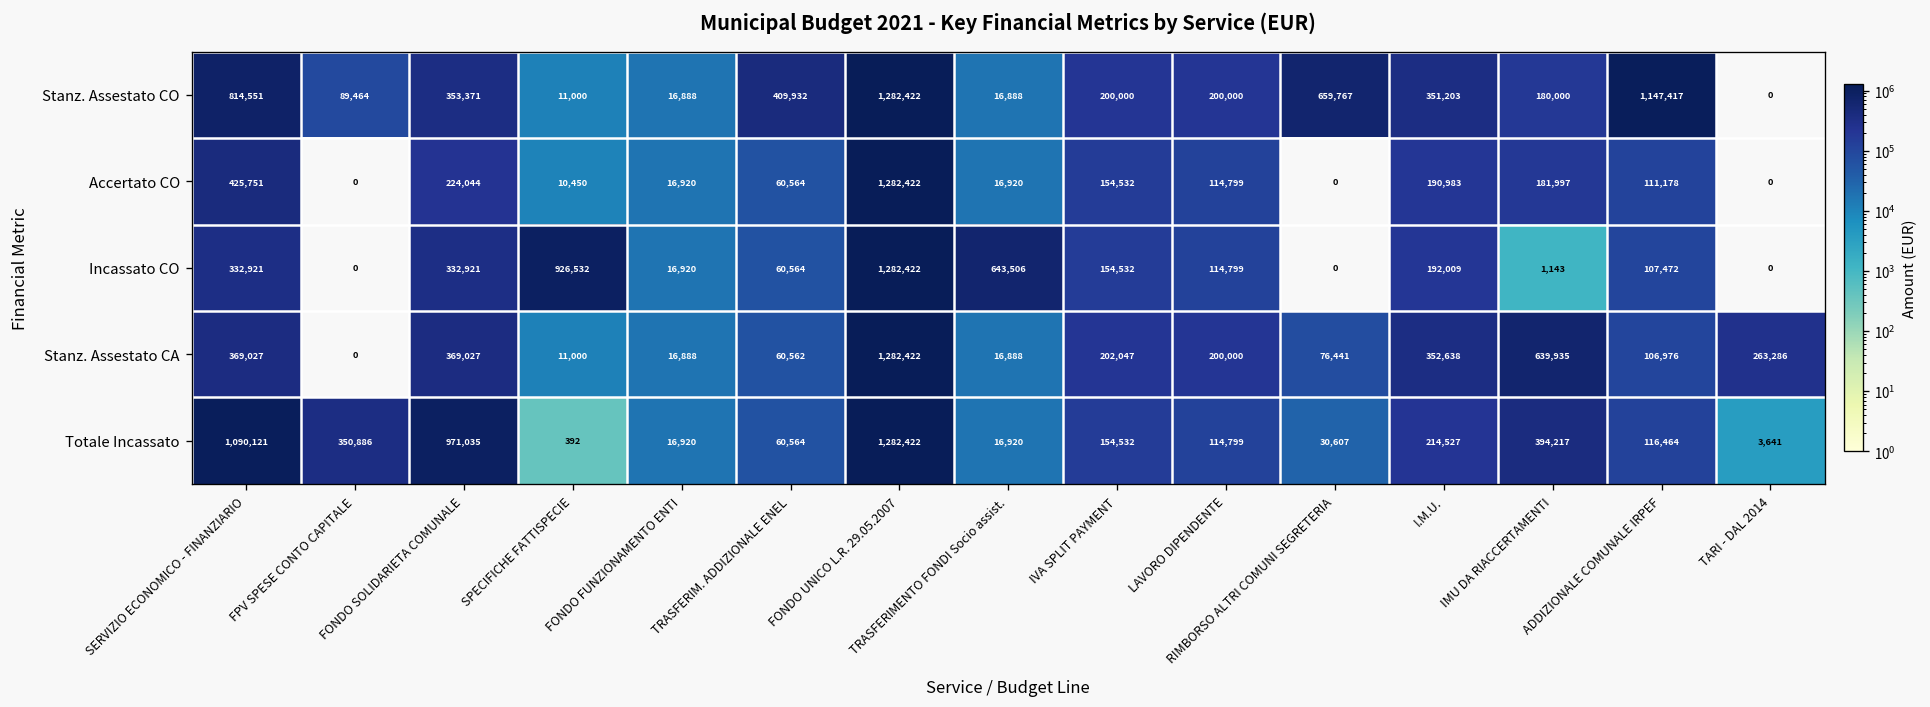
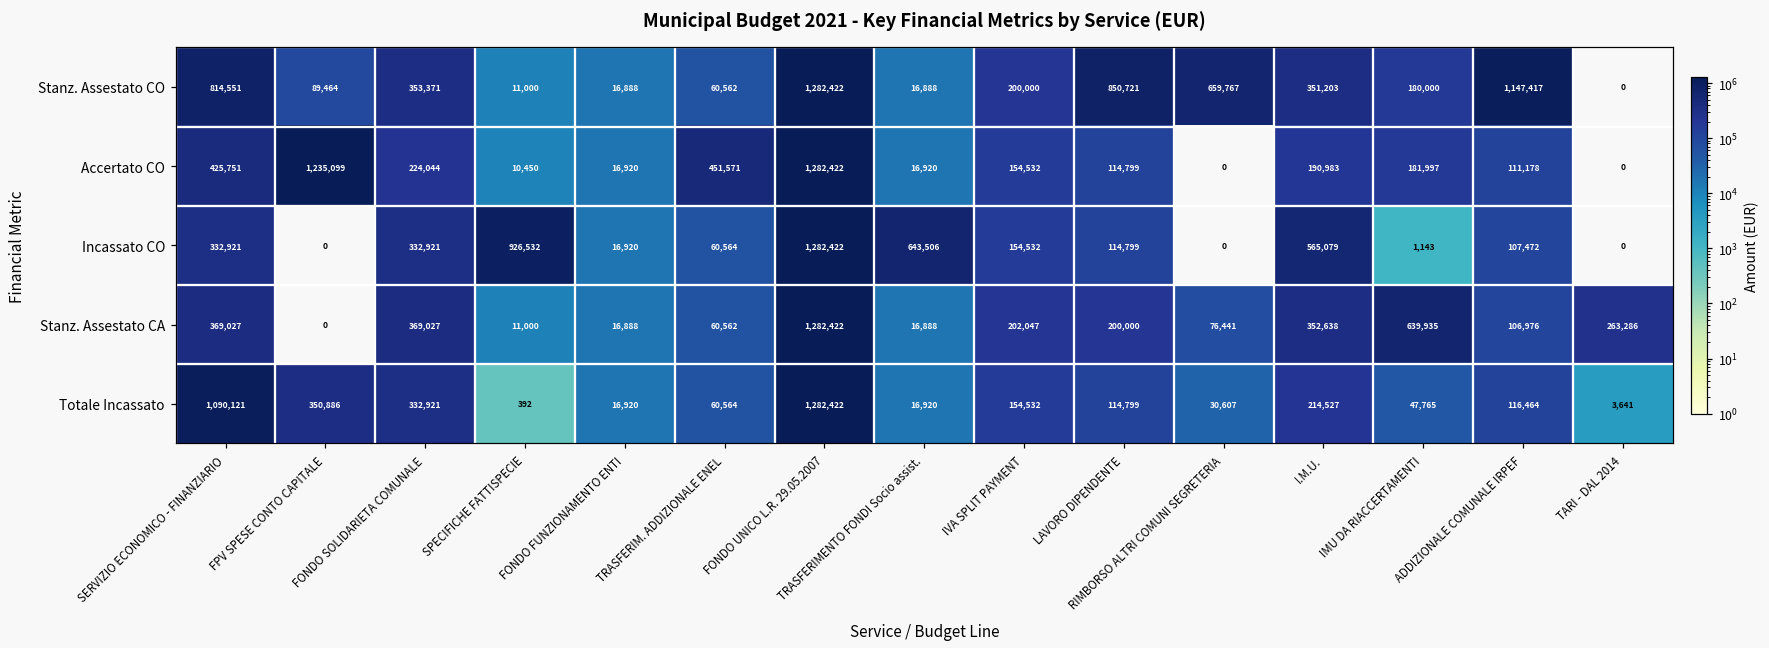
  {
    "Stanz. Assestato CO": {
      "SERVIZIO ECONOMICO - FINANZIARIO": "814,551",
      "FPV SPESE CONTO CAPITALE": "89,464",
      "FONDO SOLIDARIETA COMUNALE": "353,371",
      "SPECIFICHE FATTISPECIE": "11,000",
      "FONDO FUNZIONAMENTO ENTI": "16,888",
-     "TRASFERIM. ADDIZIONALE ENEL": "409,932",
+     "TRASFERIM. ADDIZIONALE ENEL": "60,562",
      "FONDO UNICO L.R. 29.05.2007": "1,282,422",
      "TRASFERIMENTO FONDI Socio assist.": "16,888",
      "IVA SPLIT PAYMENT": "200,000",
-     "LAVORO DIPENDENTE": "200,000",
+     "LAVORO DIPENDENTE": "850,721",
      "RIMBORSO ALTRI COMUNI SEGRETERIA": "659,767",
      "I.M.U.": "351,203",
      "IMU DA RIACCERTAMENTI": "180,000",
      "ADDIZIONALE COMUNALE IRPEF": "1,147,417",
      "TARI - DAL 2014": "0"
    },
    "Accertato CO": {
      "SERVIZIO ECONOMICO - FINANZIARIO": "425,751",
-     "FPV SPESE CONTO CAPITALE": "0",
+     "FPV SPESE CONTO CAPITALE": "1,235,099",
      "FONDO SOLIDARIETA COMUNALE": "224,044",
      "SPECIFICHE FATTISPECIE": "10,450",
      "FONDO FUNZIONAMENTO ENTI": "16,920",
-     "TRASFERIM. ADDIZIONALE ENEL": "60,564",
+     "TRASFERIM. ADDIZIONALE ENEL": "451,571",
      "FONDO UNICO L.R. 29.05.2007": "1,282,422",
      "TRASFERIMENTO FONDI Socio assist.": "16,920",
      "IVA SPLIT PAYMENT": "154,532",
      "LAVORO DIPENDENTE": "114,799",
      "RIMBORSO ALTRI COMUNI SEGRETERIA": "0",
      "I.M.U.": "190,983",
      "IMU DA RIACCERTAMENTI": "181,997",
      "ADDIZIONALE COMUNALE IRPEF": "111,178",
      "TARI - DAL 2014": "0"
    },
    "Incassato CO": {
      "SERVIZIO ECONOMICO - FINANZIARIO": "332,921",
      "FPV SPESE CONTO CAPITALE": "0",
      "FONDO SOLIDARIETA COMUNALE": "332,921",
      "SPECIFICHE FATTISPECIE": "926,532",
      "FONDO FUNZIONAMENTO ENTI": "16,920",
      "TRASFERIM. ADDIZIONALE ENEL": "60,564",
      "FONDO UNICO L.R. 29.05.2007": "1,282,422",
      "TRASFERIMENTO FONDI Socio assist.": "643,506",
      "IVA SPLIT PAYMENT": "154,532",
      "LAVORO DIPENDENTE": "114,799",
      "RIMBORSO ALTRI COMUNI SEGRETERIA": "0",
-     "I.M.U.": "192,009",
+     "I.M.U.": "565,079",
      "IMU DA RIACCERTAMENTI": "1,143",
      "ADDIZIONALE COMUNALE IRPEF": "107,472",
      "TARI - DAL 2014": "0"
    },
    "Stanz. Assestato CA": {
      "SERVIZIO ECONOMICO - FINANZIARIO": "369,027",
      "FPV SPESE CONTO CAPITALE": "0",
      "FONDO SOLIDARIETA COMUNALE": "369,027",
      "SPECIFICHE FATTISPECIE": "11,000",
      "FONDO FUNZIONAMENTO ENTI": "16,888",
      "TRASFERIM. ADDIZIONALE ENEL": "60,562",
      "FONDO UNICO L.R. 29.05.2007": "1,282,422",
      "TRASFERIMENTO FONDI Socio assist.": "16,888",
      "IVA SPLIT PAYMENT": "202,047",
      "LAVORO DIPENDENTE": "200,000",
      "RIMBORSO ALTRI COMUNI SEGRETERIA": "76,441",
      "I.M.U.": "352,638",
      "IMU DA RIACCERTAMENTI": "639,935",
      "ADDIZIONALE COMUNALE IRPEF": "106,976",
      "TARI - DAL 2014": "263,286"
    },
    "Totale Incassato": {
      "SERVIZIO ECONOMICO - FINANZIARIO": "1,090,121",
      "FPV SPESE CONTO CAPITALE": "350,886",
-     "FONDO SOLIDARIETA COMUNALE": "971,035",
+     "FONDO SOLIDARIETA COMUNALE": "332,921",
      "SPECIFICHE FATTISPECIE": "392",
      "FONDO FUNZIONAMENTO ENTI": "16,920",
      "TRASFERIM. ADDIZIONALE ENEL": "60,564",
      "FONDO UNICO L.R. 29.05.2007": "1,282,422",
      "TRASFERIMENTO FONDI Socio assist.": "16,920",
      "IVA SPLIT PAYMENT": "154,532",
      "LAVORO DIPENDENTE": "114,799",
      "RIMBORSO ALTRI COMUNI SEGRETERIA": "30,607",
      "I.M.U.": "214,527",
-     "IMU DA RIACCERTAMENTI": "394,217",
+     "IMU DA RIACCERTAMENTI": "47,765",
      "ADDIZIONALE COMUNALE IRPEF": "116,464",
      "TARI - DAL 2014": "3,641"
    }
  }
